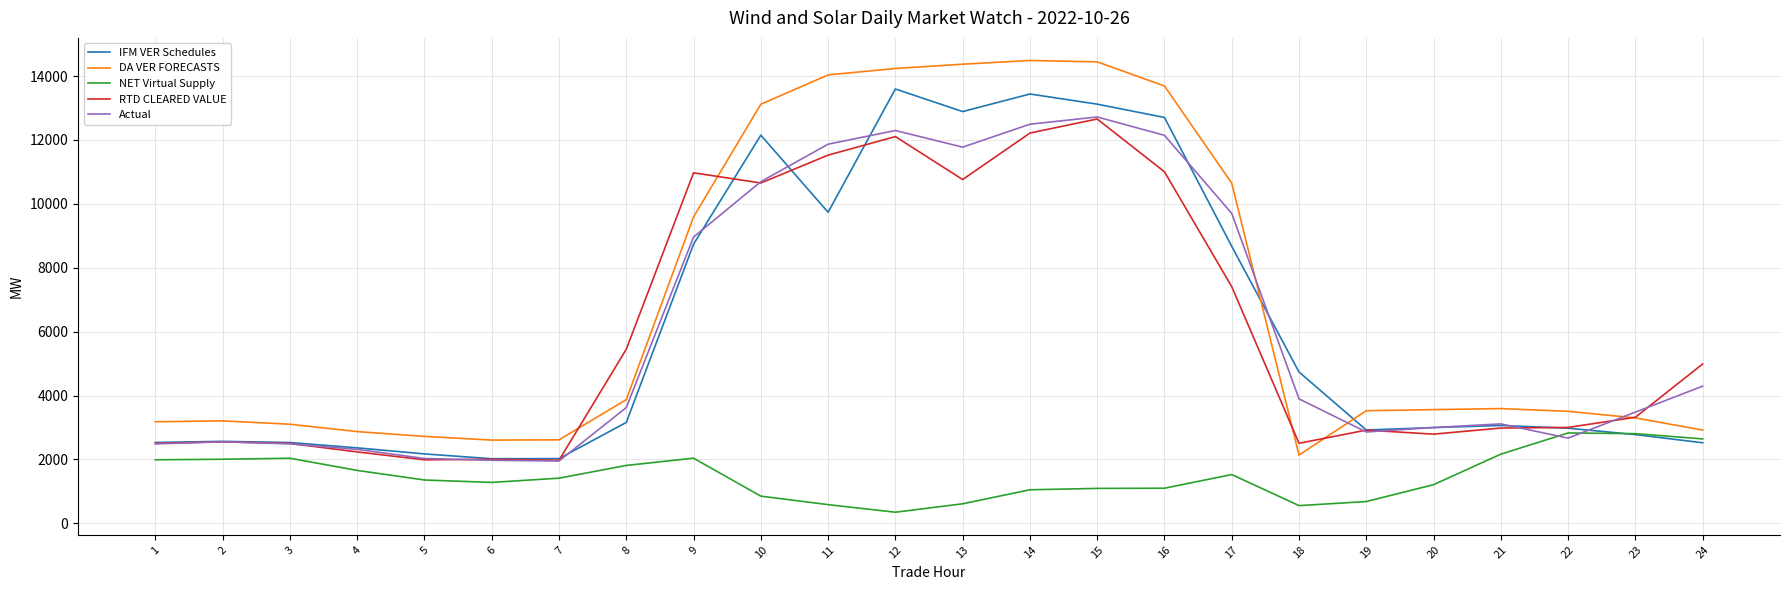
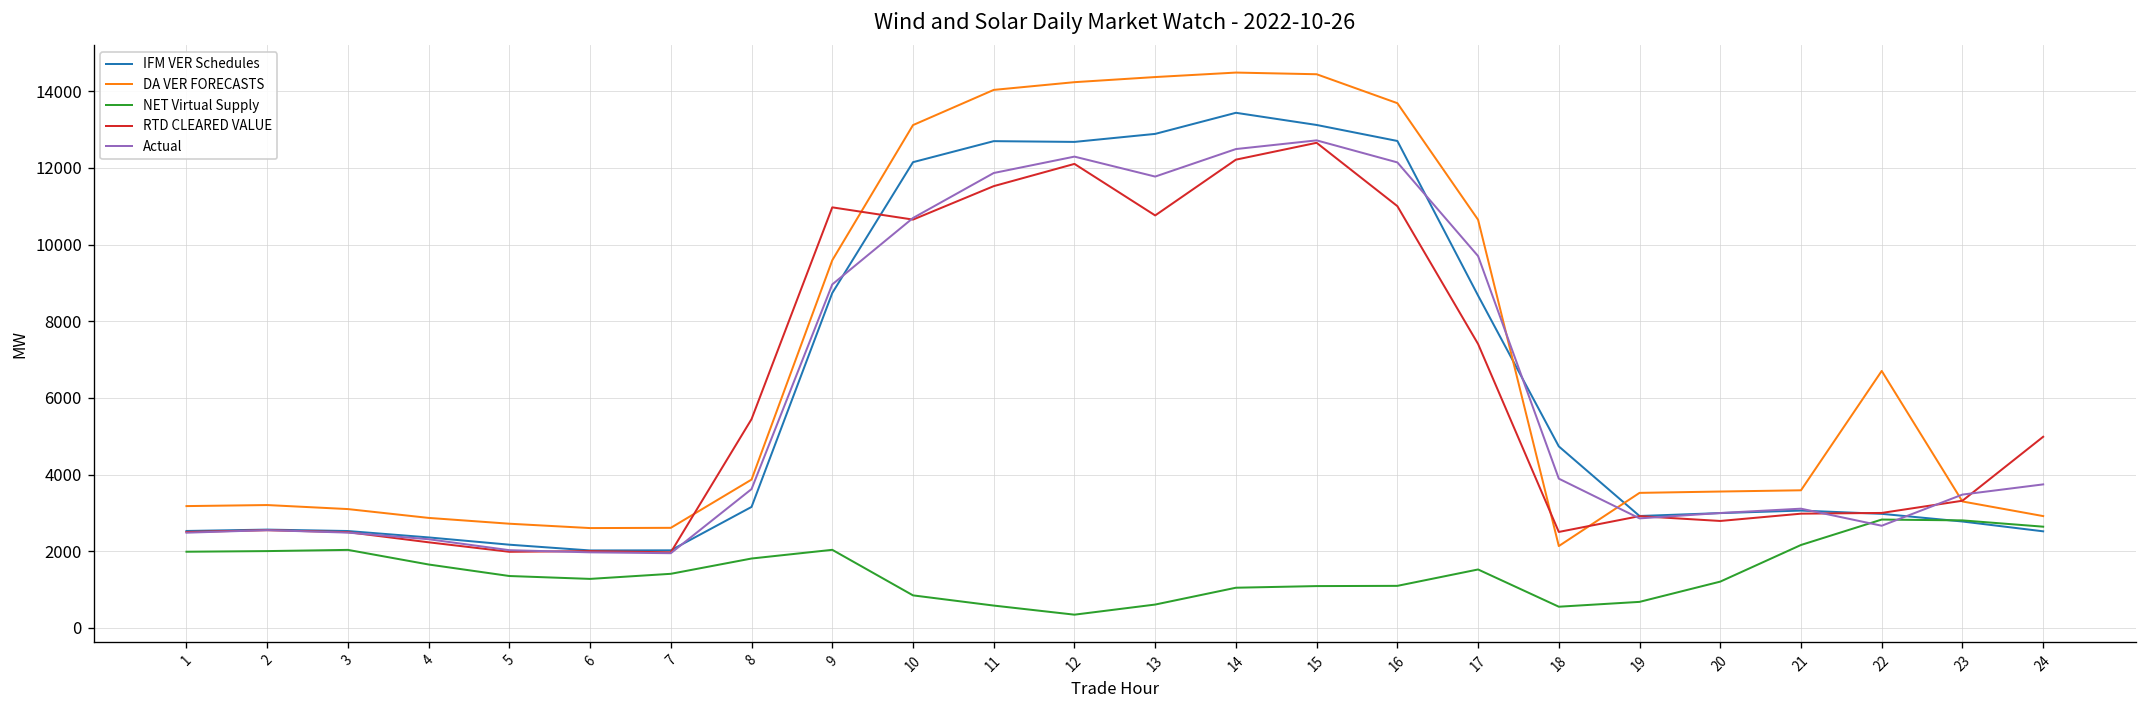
  {
    "IFM VER Schedules": {
      "5": 2200,
      "8": 3200,
      "9": 8700,
      "10": 12100,
-     "11": 9700,
-     "12": 13600,
+     "11": 12700,
+     "12": 12700,
      "13": 12900,
      "14": 13400,
      "15": 13100,
      "16": 12700,
      "17": 8700,
      "18": 4700,
      "24": 2500
    },
    "DA VER FORECASTS": {
      "1": 3200,
      "2": 3200,
      "3": 3100,
      "4": 2900,
      "5": 2700,
      "6": 2600,
      "7": 2600,
      "8": 3900,
      "9": 9600,
      "10": 13100,
      "11": 14000,
      "12": 14200,
      "13": 14400,
      "14": 14500,
      "15": 14400,
      "16": 13700,
      "17": 10600,
      "18": 2100,
      "19": 3500,
      "20": 3600,
      "21": 3600,
-     "22": 3500,
+     "22": 6700,
      "24": 2900
    },
    "NET Virtual Supply": {
      "1": 2000,
      "2": 2000,
      "3": 2000,
      "4": 1700,
      "5": 1400,
      "6": 1300,
      "7": 1400,
      "8": 1800,
      "9": 2000,
      "10": 900,
      "11": 600,
      "12": 300,
      "13": 600,
      "14": 1000,
      "15": 1100,
      "16": 1100,
      "17": 1500,
      "18": 600,
      "19": 700,
      "20": 1200,
      "21": 2200,
      "22": 2800,
      "24": 2600
    },
    "RTD CLEARED VALUE": {
      "8": 5400,
      "9": 11000,
      "11": 11500,
      "12": 12100,
      "13": 10800,
      "14": 12200,
      "16": 11000,
      "17": 7400,
      "18": 2500,
      "20": 2800,
      "21": 3000,
      "24": 5000
    },
    "Actual": {
      "8": 3600,
      "9": 9000,
      "11": 11900,
      "12": 12300,
      "13": 11800,
      "14": 12500,
      "16": 12100,
      "17": 9700,
      "18": 3900,
      "22": 2700,
      "23": 3500,
-     "24": 4300
+     "24": 3700
    }
  }
